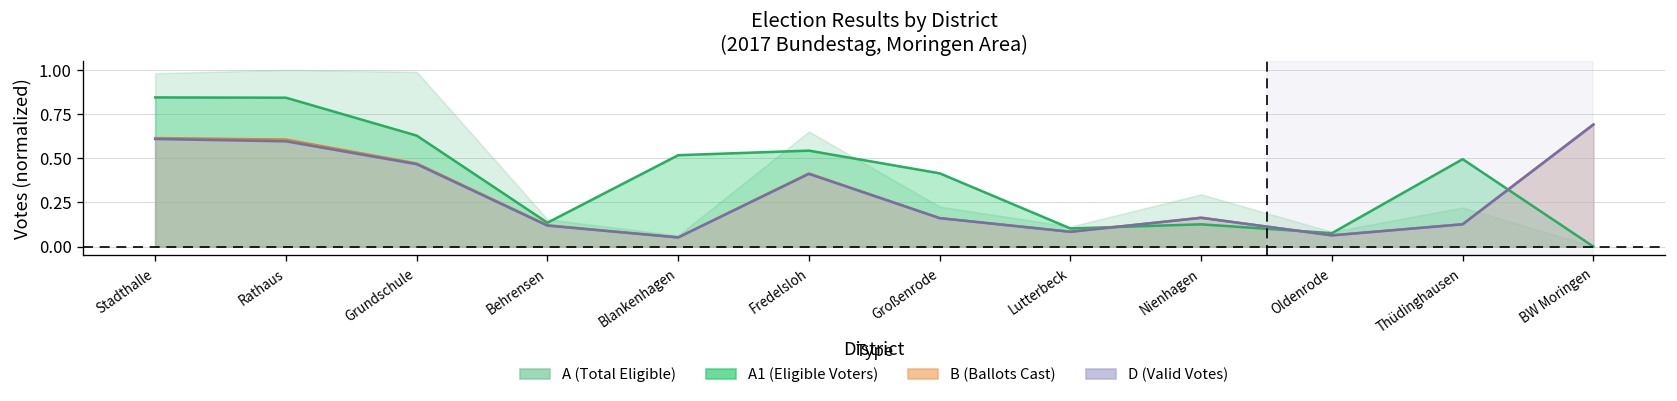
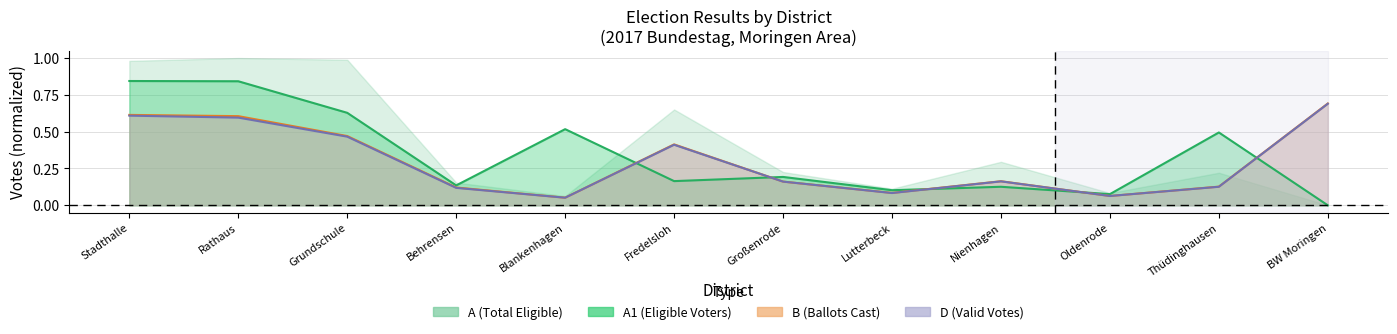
  {
    "A1 (Eligible Voters)": {
      "Stadthalle": 0.84,
      "Rathaus": 0.84,
      "Grundschule": 0.63,
      "Blankenhagen": 0.52,
-     "Fredelsloh": 0.54,
-     "Großenrode": 0.41,
+     "Fredelsloh": 0.16,
+     "Großenrode": 0.19,
      "Nienhagen": 0.13,
      "Thüdinghausen": 0.49
    }
  }
